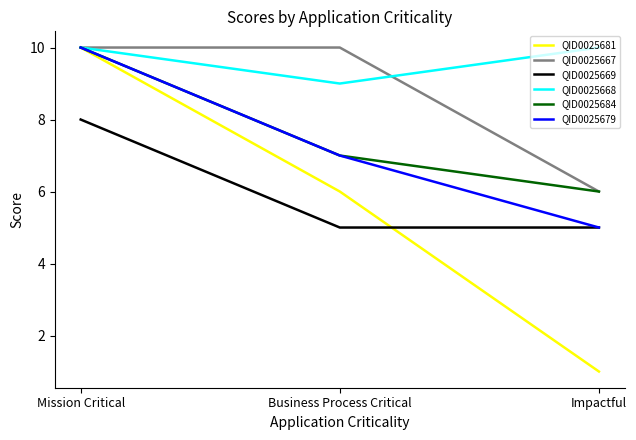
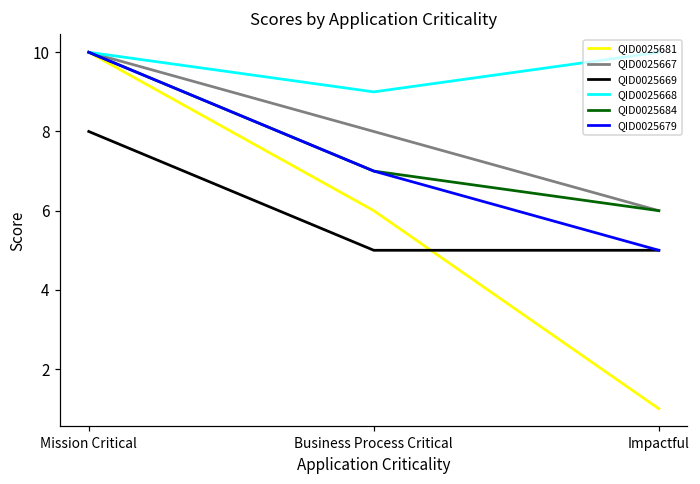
  {
    "QID0025681": {
      "Business Process Critical": 6,
      "Impactful": 1
    },
    "QID0025667": {
-     "Business Process Critical": 10
+     "Business Process Critical": 8
    },
    "QID0025669": {
      "Mission Critical": 8,
      "Business Process Critical": 5
    },
    "QID0025668": {
      "Business Process Critical": 9
    }
  }
